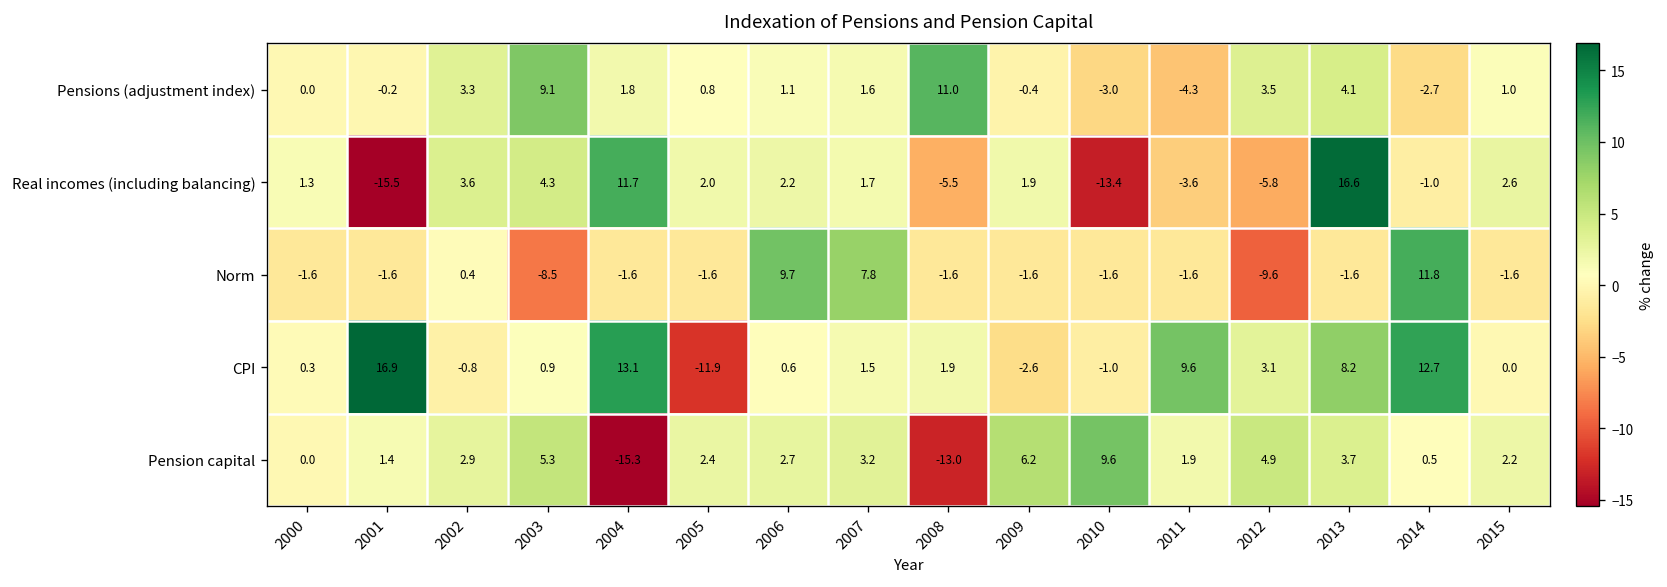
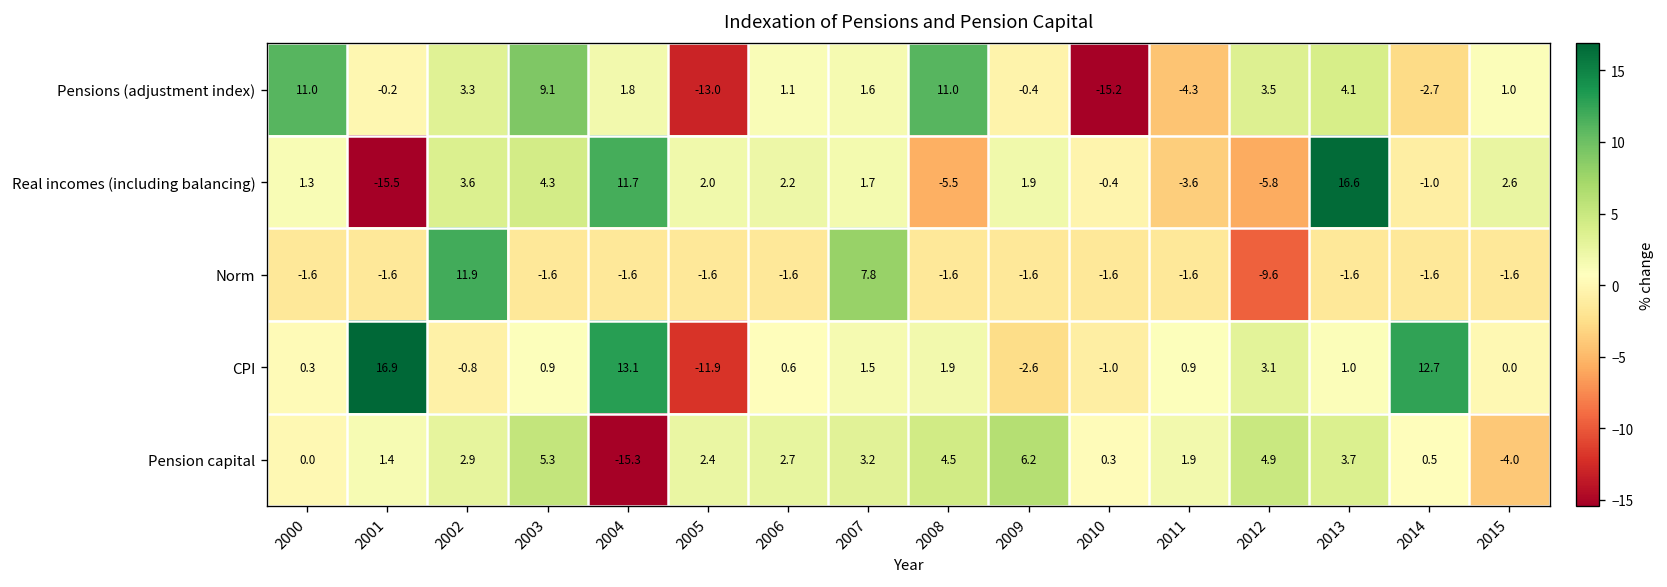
  {
    "Pensions (adjustment index)": {
-     "2000": 0.0,
+     "2000": 11.0,
      "2001": -0.2,
      "2002": 3.3,
      "2003": 9.1,
      "2004": 1.8,
-     "2005": 0.8,
+     "2005": -13.0,
      "2006": 1.1,
      "2007": 1.6,
      "2008": 11.0,
      "2009": -0.4,
-     "2010": -3.0,
+     "2010": -15.2,
      "2011": -4.3,
      "2012": 3.5,
      "2013": 4.1,
      "2014": -2.7,
      "2015": 1.0
    },
    "Real incomes (including balancing)": {
      "2000": 1.3,
      "2001": -15.5,
      "2002": 3.6,
      "2003": 4.3,
      "2004": 11.7,
      "2005": 2.0,
      "2006": 2.2,
      "2007": 1.7,
      "2008": -5.5,
      "2009": 1.9,
-     "2010": -13.4,
+     "2010": -0.4,
      "2011": -3.6,
      "2012": -5.8,
      "2013": 16.6,
      "2014": -1.0,
      "2015": 2.6
    },
    "Norm": {
      "2000": -1.6,
      "2001": -1.6,
-     "2002": 0.4,
-     "2003": -8.5,
+     "2002": 11.9,
+     "2003": -1.6,
      "2004": -1.6,
      "2005": -1.6,
-     "2006": 9.7,
+     "2006": -1.6,
      "2007": 7.8,
      "2008": -1.6,
      "2009": -1.6,
      "2010": -1.6,
      "2011": -1.6,
      "2012": -9.6,
      "2013": -1.6,
-     "2014": 11.8,
+     "2014": -1.6,
      "2015": -1.6
    },
    "CPI": {
      "2000": 0.3,
      "2001": 16.9,
      "2002": -0.8,
      "2003": 0.9,
      "2004": 13.1,
      "2005": -11.9,
      "2006": 0.6,
      "2007": 1.5,
      "2008": 1.9,
      "2009": -2.6,
      "2010": -1.0,
-     "2011": 9.6,
+     "2011": 0.9,
      "2012": 3.1,
-     "2013": 8.2,
+     "2013": 1.0,
      "2014": 12.7,
      "2015": 0.0
    },
    "Pension capital": {
      "2000": 0.0,
      "2001": 1.4,
      "2002": 2.9,
      "2003": 5.3,
      "2004": -15.3,
      "2005": 2.4,
      "2006": 2.7,
      "2007": 3.2,
-     "2008": -13.0,
+     "2008": 4.5,
      "2009": 6.2,
-     "2010": 9.6,
+     "2010": 0.3,
      "2011": 1.9,
      "2012": 4.9,
      "2013": 3.7,
      "2014": 0.5,
-     "2015": 2.2
+     "2015": -4.0
    }
  }
